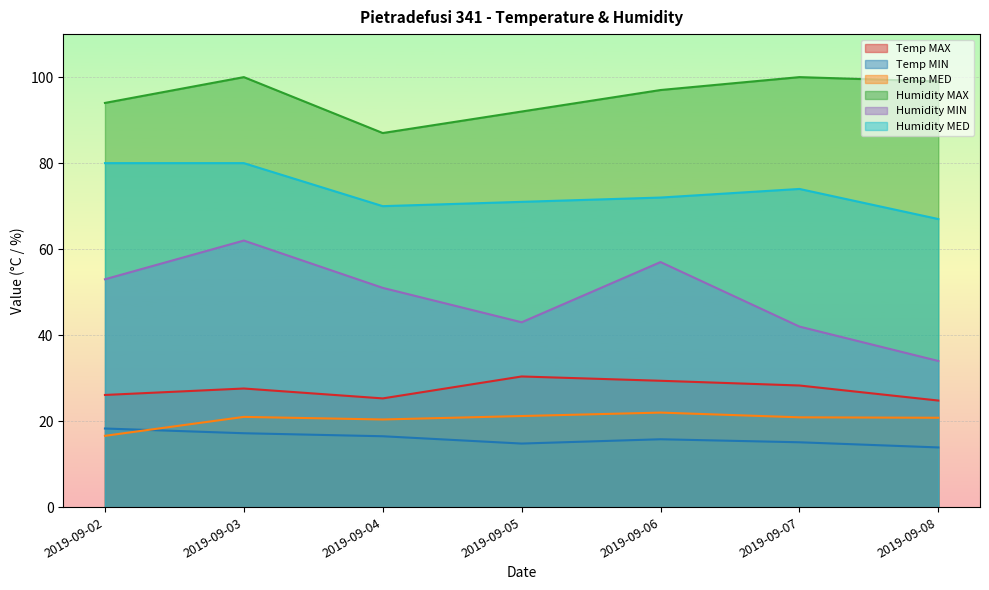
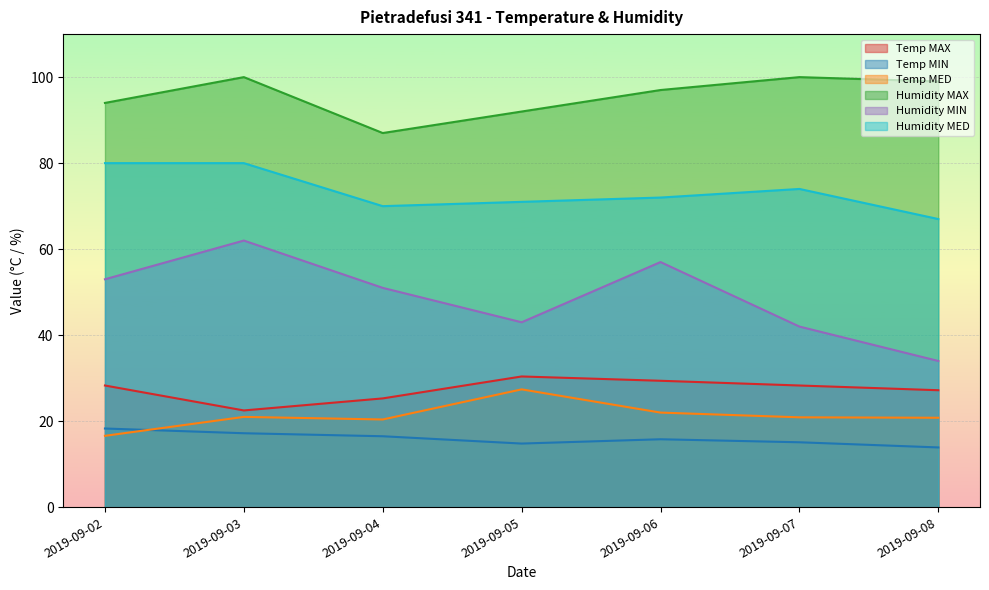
  {
    "Temp MAX": {
-     "2019-09-02": 26,
-     "2019-09-03": 28,
+     "2019-09-02": 28,
+     "2019-09-03": 23,
      "2019-09-04": 25,
      "2019-09-05": 30,
      "2019-09-06": 29,
      "2019-09-07": 28,
-     "2019-09-08": 25
+     "2019-09-08": 27
    },
    "Temp MED": {
      "2019-09-02": 17,
      "2019-09-03": 21,
      "2019-09-04": 20,
-     "2019-09-05": 21,
+     "2019-09-05": 27,
      "2019-09-06": 22,
      "2019-09-07": 21,
      "2019-09-08": 21
    },
    "Humidity MAX": {
      "2019-09-02": 94,
      "2019-09-03": 100,
      "2019-09-04": 87,
      "2019-09-05": 92,
      "2019-09-06": 97,
      "2019-09-07": 100
    },
    "Humidity MIN": {
      "2019-09-02": 53,
      "2019-09-03": 62,
      "2019-09-04": 51,
      "2019-09-05": 43,
      "2019-09-06": 57,
      "2019-09-07": 42,
      "2019-09-08": 34
    }
  }
